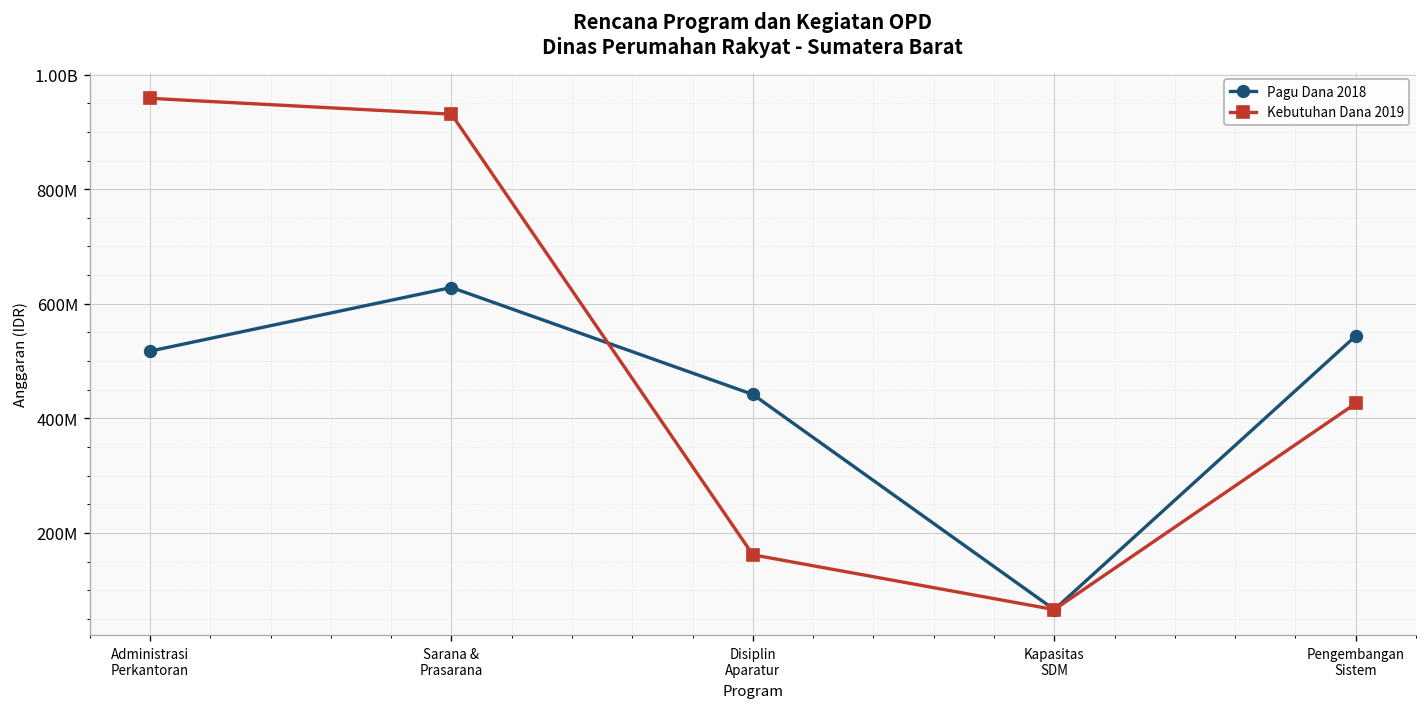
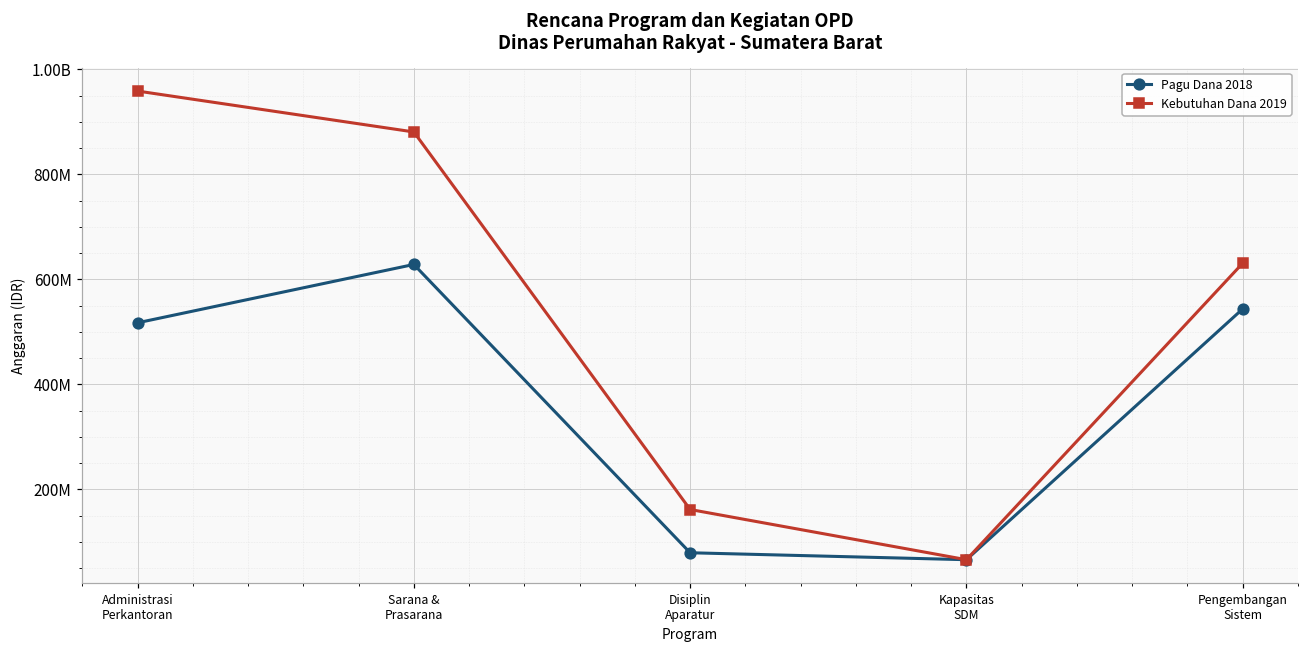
  {
    "Pagu Dana 2018": {
      "Administrasi Perkantoran": 520000000,
      "Sarana & Prasarana": 630000000,
-     "Disiplin Aparatur": 440000000,
+     "Disiplin Aparatur": 80000000,
      "Pengembangan Sistem": 540000000
    },
    "Kebutuhan Dana 2019": {
      "Administrasi Perkantoran": 960000000,
-     "Sarana & Prasarana": 930000000,
+     "Sarana & Prasarana": 880000000,
      "Disiplin Aparatur": 160000000,
-     "Pengembangan Sistem": 430000000
+     "Pengembangan Sistem": 630000000
    }
  }
